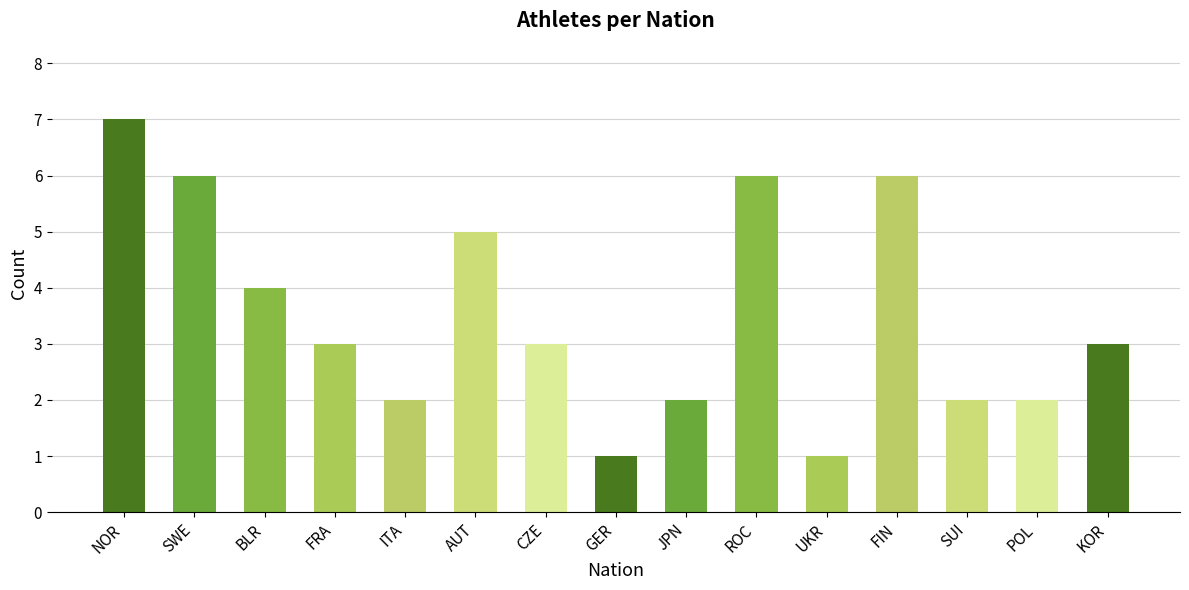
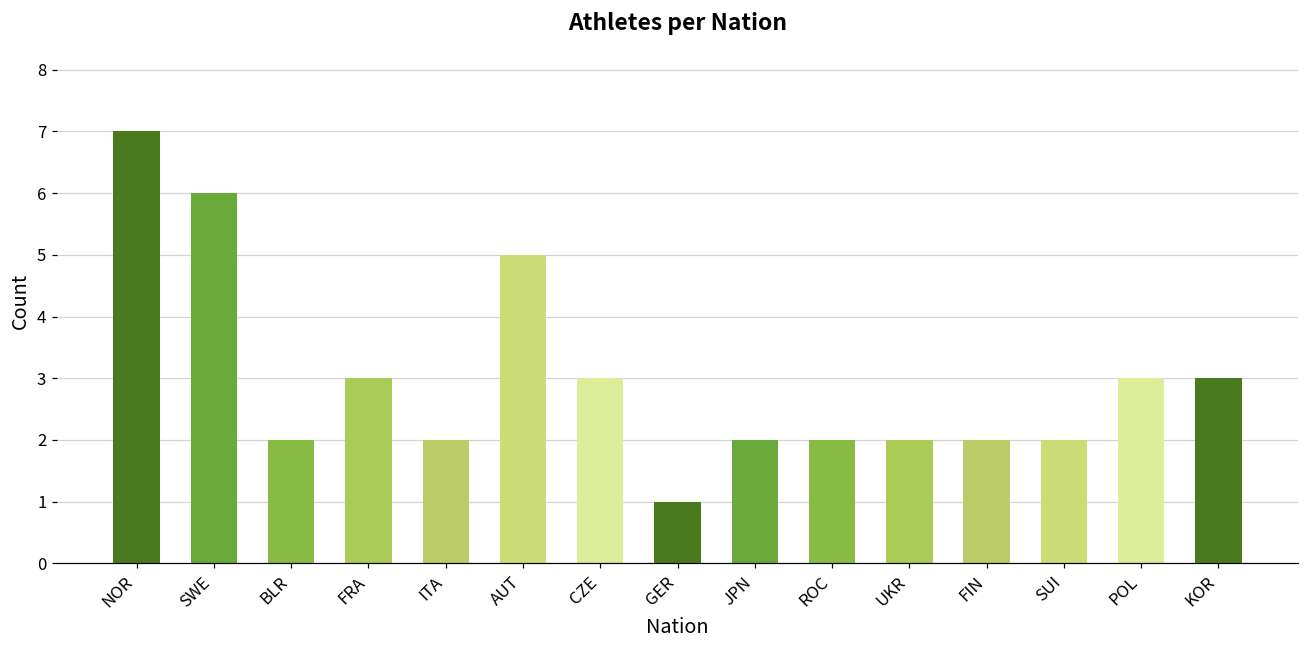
  {
    "NOR": 7,
    "SWE": 6,
-   "BLR": 4,
+   "BLR": 2,
    "FRA": 3,
    "ITA": 2,
    "AUT": 5,
    "CZE": 3,
    "GER": 1,
    "JPN": 2,
-   "ROC": 6,
-   "UKR": 1,
-   "FIN": 6,
+   "ROC": 2,
+   "UKR": 2,
+   "FIN": 2,
    "SUI": 2,
-   "POL": 2,
+   "POL": 3,
    "KOR": 3
  }
